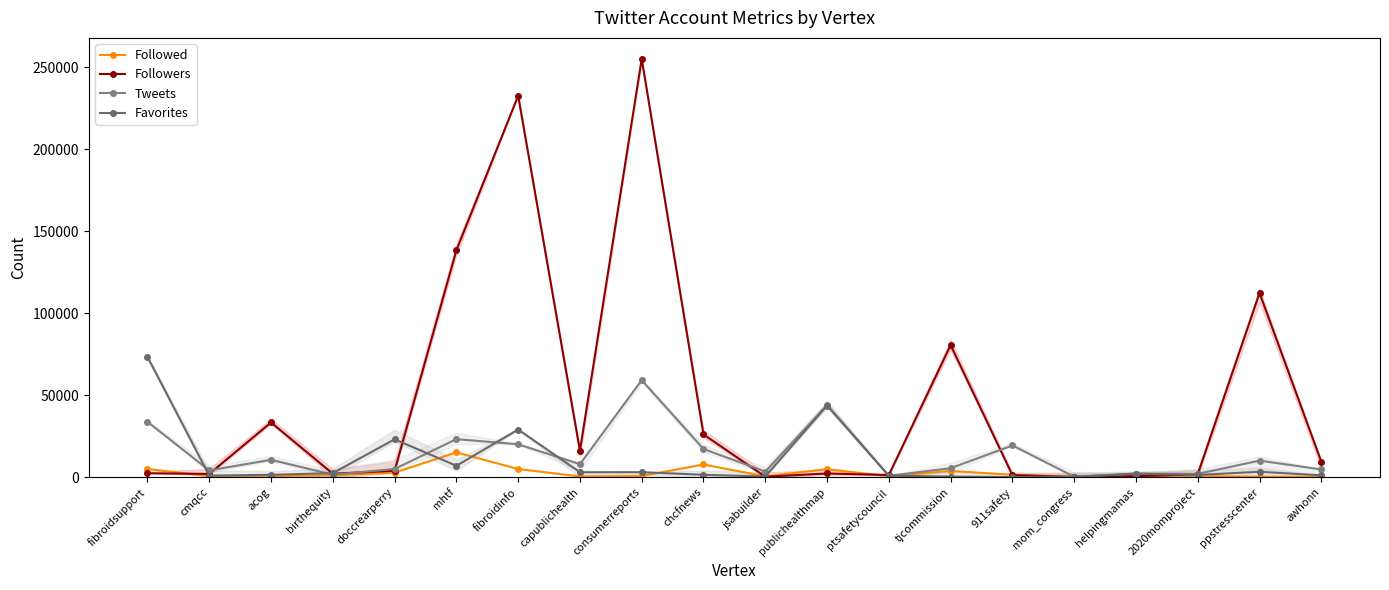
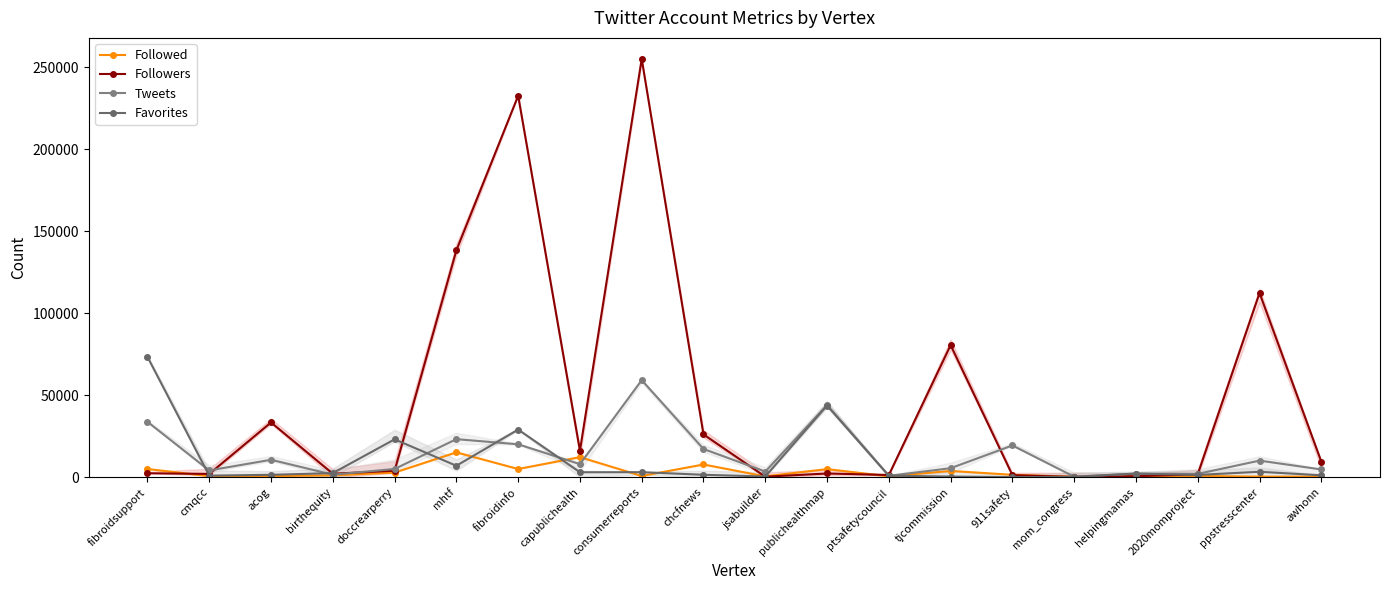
  {
    "Followed": {
-     "capublichealth": 0
+     "capublichealth": 12000
    },
    "Followers": {
      "acog": 33000,
      "mhtf": 138000,
      "chcfnews": 26000,
      "publichealthmap": 2000,
      "tjcommission": 81000,
      "ppstresscenter": 112000
    }
  }
